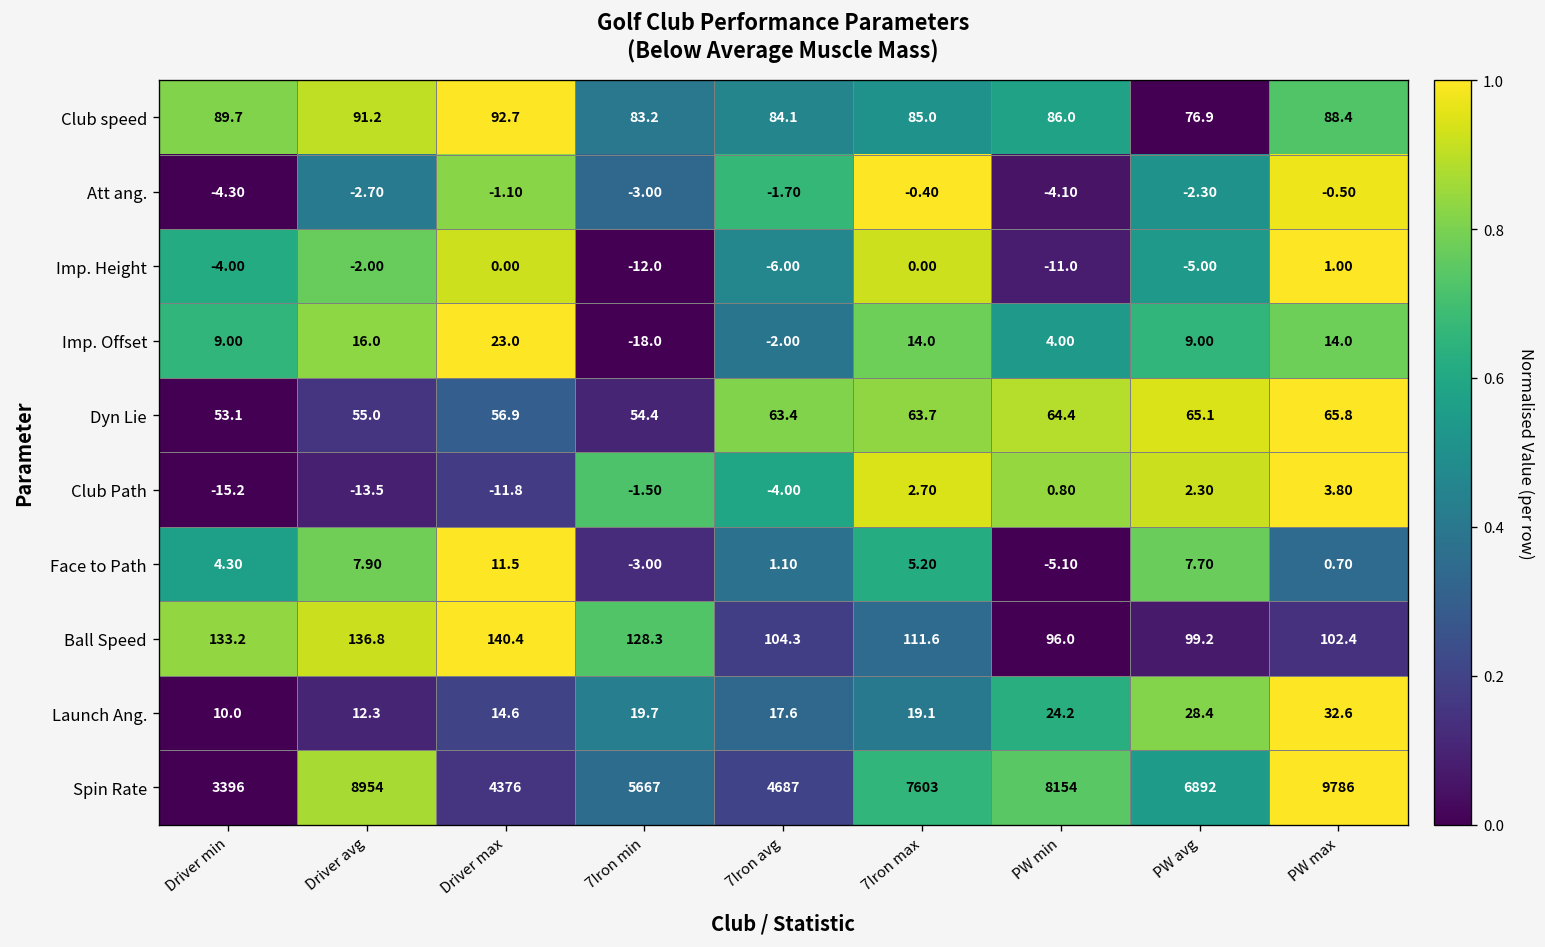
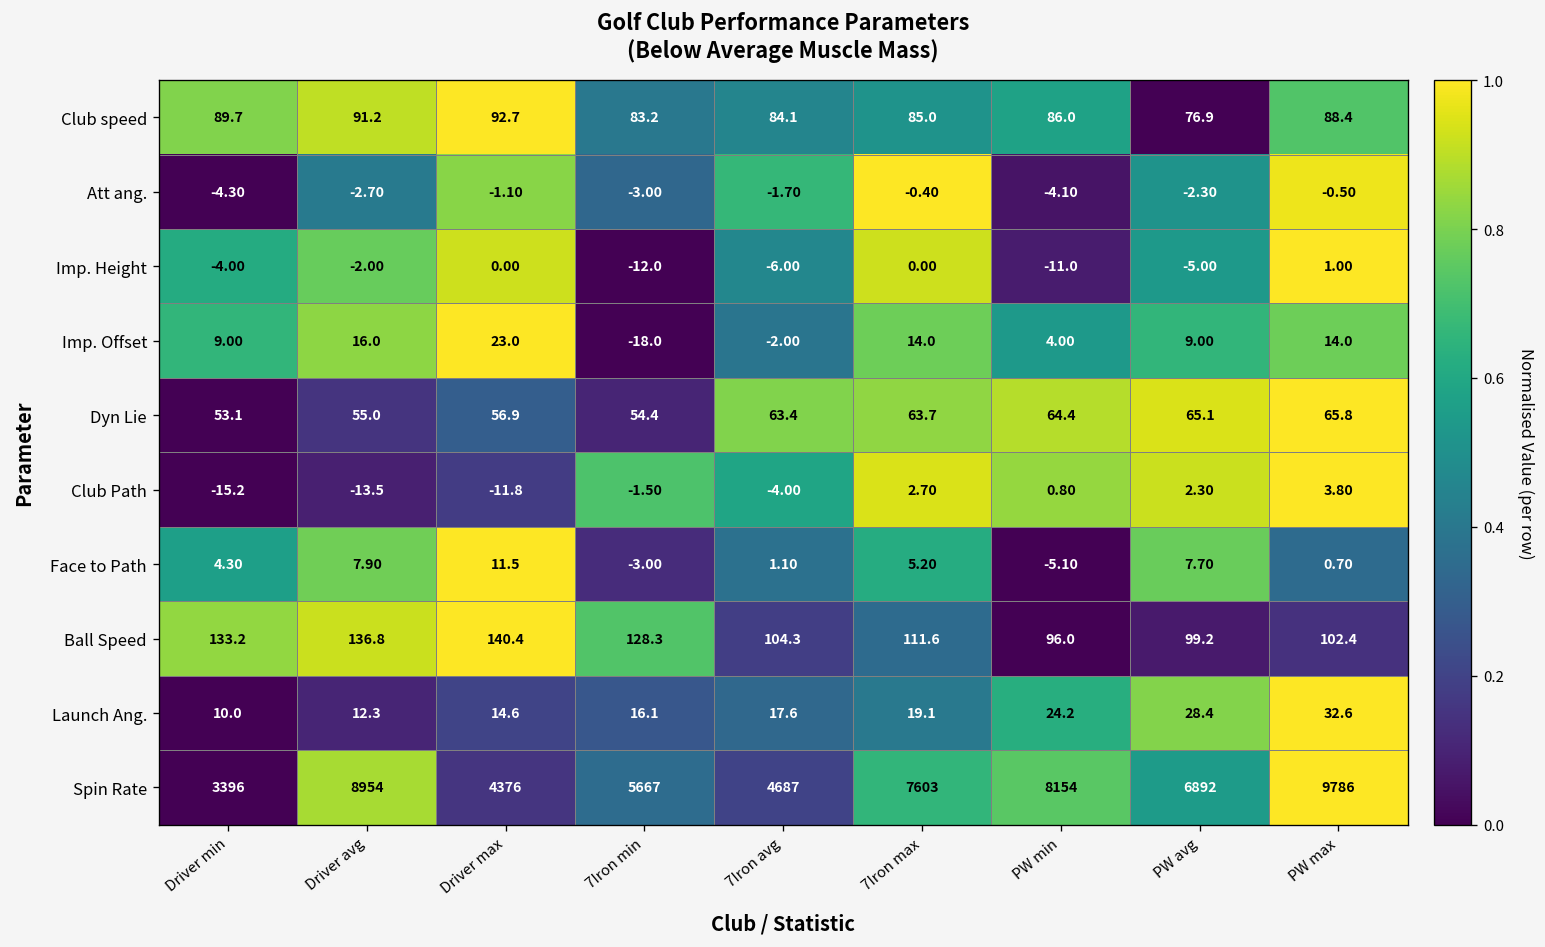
  {
    "Club speed": {
      "Driver min": 89.7,
      "Driver avg": 91.2,
      "Driver max": 92.7,
      "7Iron min": 83.2,
      "7Iron avg": 84.1,
      "7Iron max": 85.0,
      "PW min": 86.0,
      "PW avg": 76.9,
      "PW max": 88.4
    },
    "Att ang.": {
      "Driver min": -4.30,
      "Driver avg": -2.70,
      "Driver max": -1.10,
      "7Iron min": -3.00,
      "7Iron avg": -1.70,
      "7Iron max": -0.40,
      "PW min": -4.10,
      "PW avg": -2.30,
      "PW max": -0.50
    },
    "Imp. Height": {
      "Driver min": -4.00,
      "Driver avg": -2.00,
      "Driver max": 0.00,
      "7Iron min": -12.0,
      "7Iron avg": -6.00,
      "7Iron max": 0.00,
      "PW min": -11.0,
      "PW avg": -5.00,
      "PW max": 1.00
    },
    "Imp. Offset": {
      "Driver min": 9.00,
      "Driver avg": 16.0,
      "Driver max": 23.0,
      "7Iron min": -18.0,
      "7Iron avg": -2.00,
      "7Iron max": 14.0,
      "PW min": 4.00,
      "PW avg": 9.00,
      "PW max": 14.0
    },
    "Dyn Lie": {
      "Driver min": 53.1,
      "Driver avg": 55.0,
      "Driver max": 56.9,
      "7Iron min": 54.4,
      "7Iron avg": 63.4,
      "7Iron max": 63.7,
      "PW min": 64.4,
      "PW avg": 65.1,
      "PW max": 65.8
    },
    "Club Path": {
      "Driver min": -15.2,
      "Driver avg": -13.5,
      "Driver max": -11.8,
      "7Iron min": -1.50,
      "7Iron avg": -4.00,
      "7Iron max": 2.70,
      "PW min": 0.80,
      "PW avg": 2.30,
      "PW max": 3.80
    },
    "Face to Path": {
      "Driver min": 4.30,
      "Driver avg": 7.90,
      "Driver max": 11.5,
      "7Iron min": -3.00,
      "7Iron avg": 1.10,
      "7Iron max": 5.20,
      "PW min": -5.10,
      "PW avg": 7.70,
      "PW max": 0.70
    },
    "Ball Speed": {
      "Driver min": 133.2,
      "Driver avg": 136.8,
      "Driver max": 140.4,
      "7Iron min": 128.3,
      "7Iron avg": 104.3,
      "7Iron max": 111.6,
      "PW min": 96.0,
      "PW avg": 99.2,
      "PW max": 102.4
    },
    "Launch Ang.": {
      "Driver min": 10.0,
      "Driver avg": 12.3,
      "Driver max": 14.6,
-     "7Iron min": 19.7,
+     "7Iron min": 16.1,
      "7Iron avg": 17.6,
      "7Iron max": 19.1,
      "PW min": 24.2,
      "PW avg": 28.4,
      "PW max": 32.6
    },
    "Spin Rate": {
      "Driver min": 3396,
      "Driver avg": 8954,
      "Driver max": 4376,
      "7Iron min": 5667,
      "7Iron avg": 4687,
      "7Iron max": 7603,
      "PW min": 8154,
      "PW avg": 6892,
      "PW max": 9786
    }
  }
